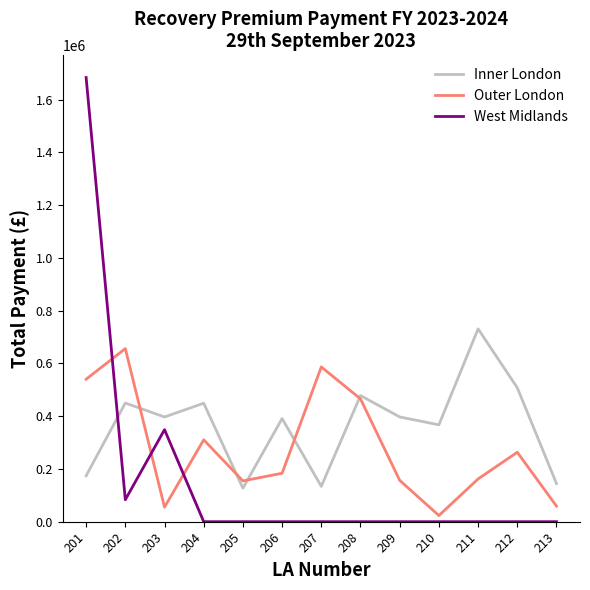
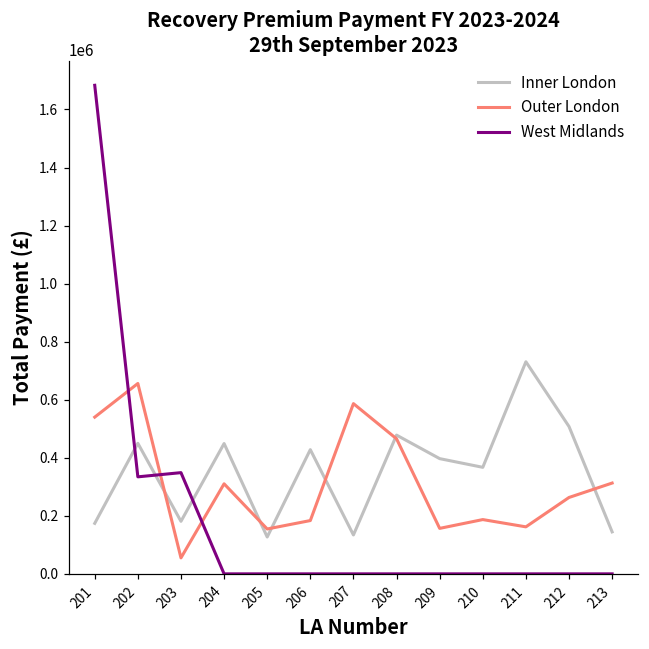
  {
    "Inner London": {
      "201": 170000,
      "202": 450000,
-     "203": 400000,
+     "203": 180000,
      "204": 450000,
      "205": 130000,
-     "206": 390000,
+     "206": 430000,
      "207": 130000,
      "208": 480000,
      "209": 400000,
      "210": 370000,
      "211": 730000,
      "212": 510000,
      "213": 140000
    },
    "Outer London": {
      "201": 540000,
      "202": 660000,
      "203": 60000,
      "204": 310000,
      "205": 150000,
      "206": 180000,
      "207": 590000,
      "208": 470000,
      "209": 160000,
-     "210": 20000,
+     "210": 190000,
      "211": 160000,
      "212": 260000,
-     "213": 60000
+     "213": 310000
    },
    "West Midlands": {
      "201": 1680000,
-     "202": 80000,
+     "202": 330000,
      "203": 350000,
      "204": 0,
      "205": 0,
      "206": 0,
      "207": 0,
      "208": 0,
      "209": 0,
      "210": 0,
      "211": 0,
      "212": 0,
      "213": 0
    }
  }
